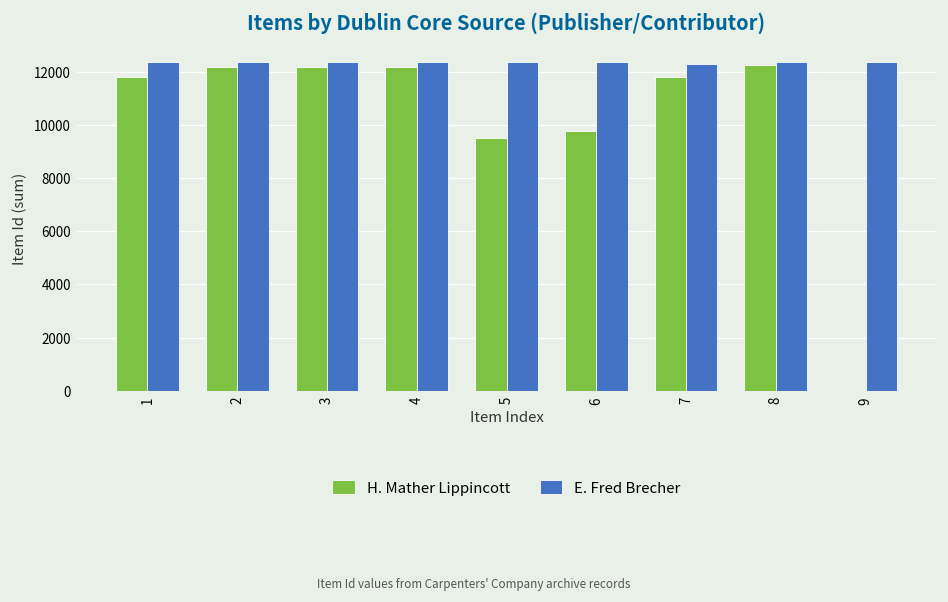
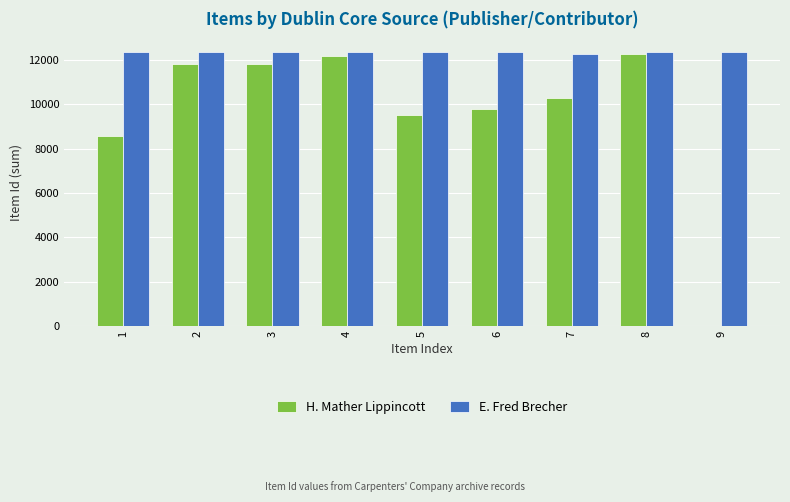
  {
    "H. Mather Lippincott": {
-     "1": 11800,
-     "2": 12200,
-     "3": 12200,
+     "1": 8600,
+     "2": 11800,
+     "3": 11800,
      "4": 12200,
      "5": 9500,
      "6": 9800,
-     "7": 11800,
+     "7": 10300,
      "8": 12300,
      "9": 0
    },
    "E. Fred Brecher": {
      "1": 12400,
      "2": 12400,
      "3": 12400,
      "4": 12400,
      "5": 12400,
      "6": 12400,
      "7": 12300,
      "8": 12400,
      "9": 12400
    }
  }
